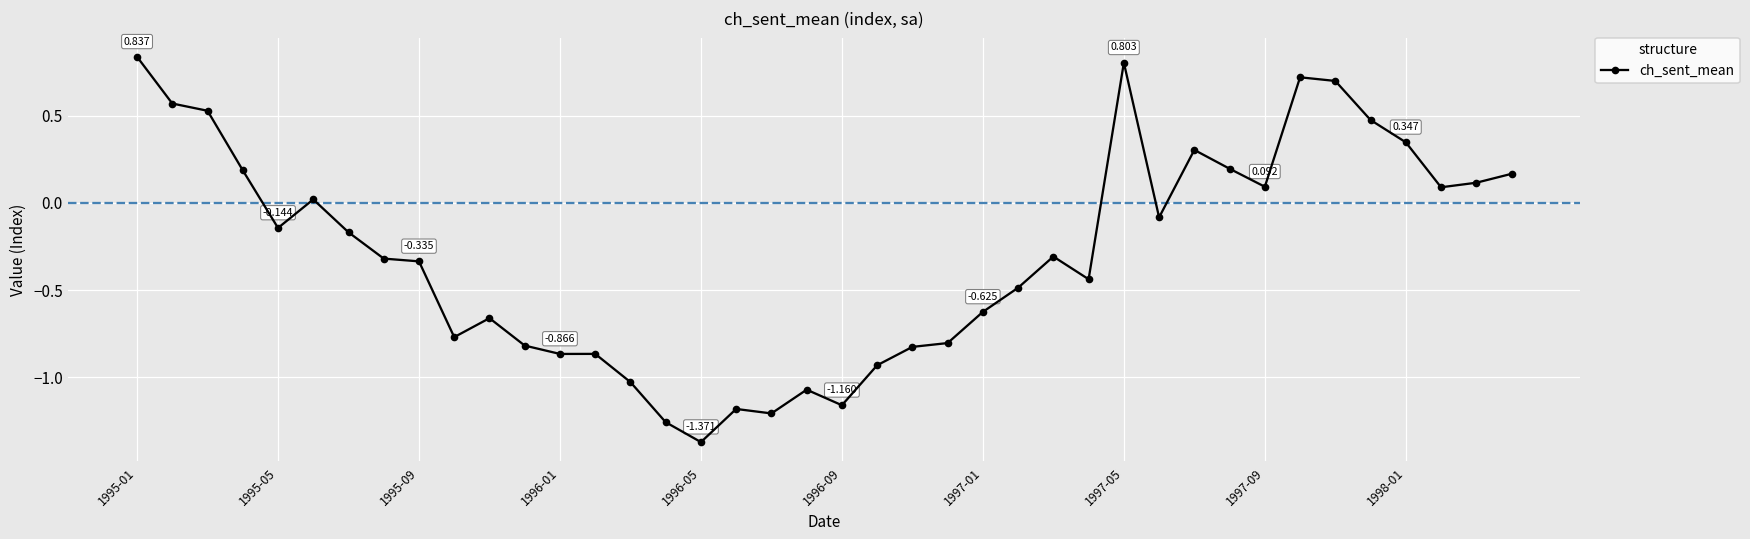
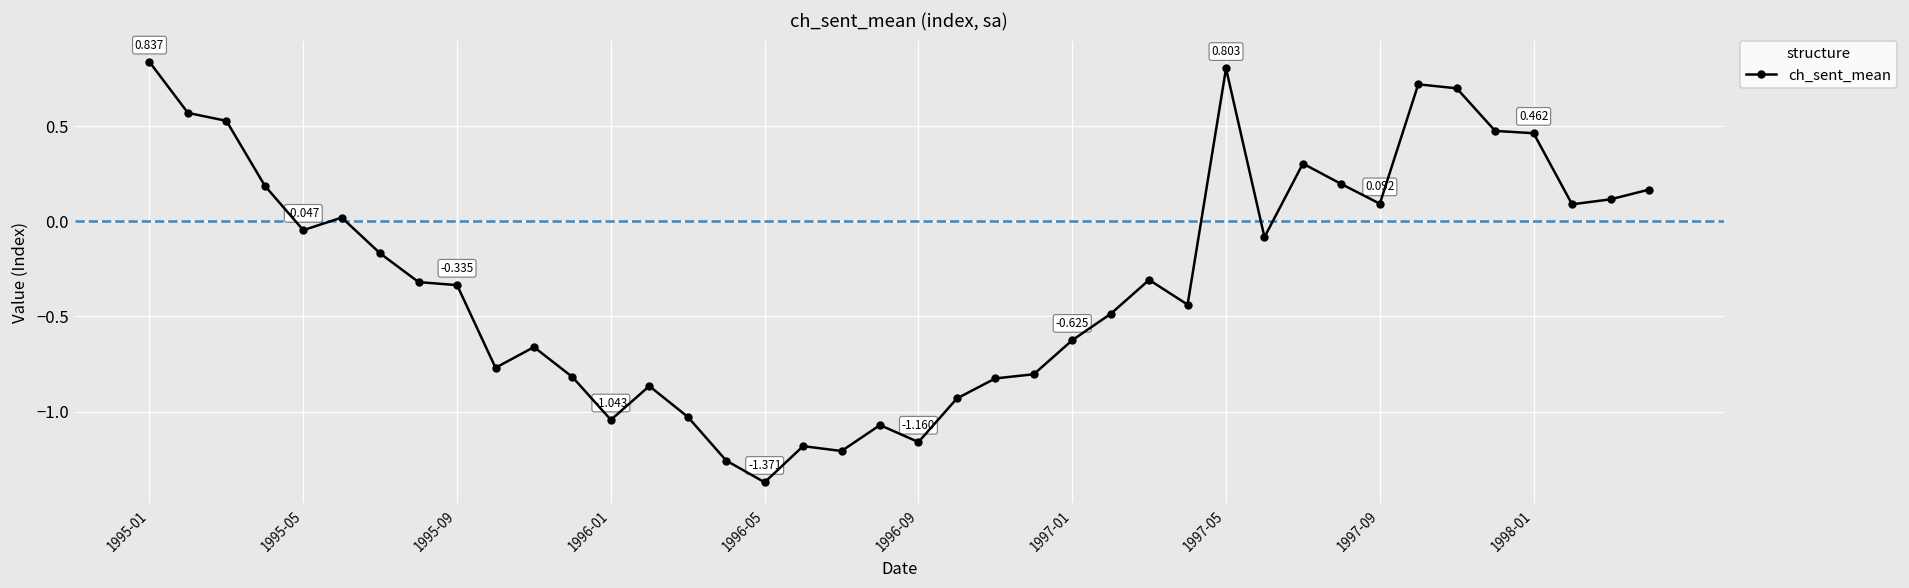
  {
-   "1995-05": -0.144,
-   "1996-01": -0.866,
-   "1998-01": 0.347
+   "1995-05": -0.047,
+   "1996-01": -1.043,
+   "1998-01": 0.462
  }
